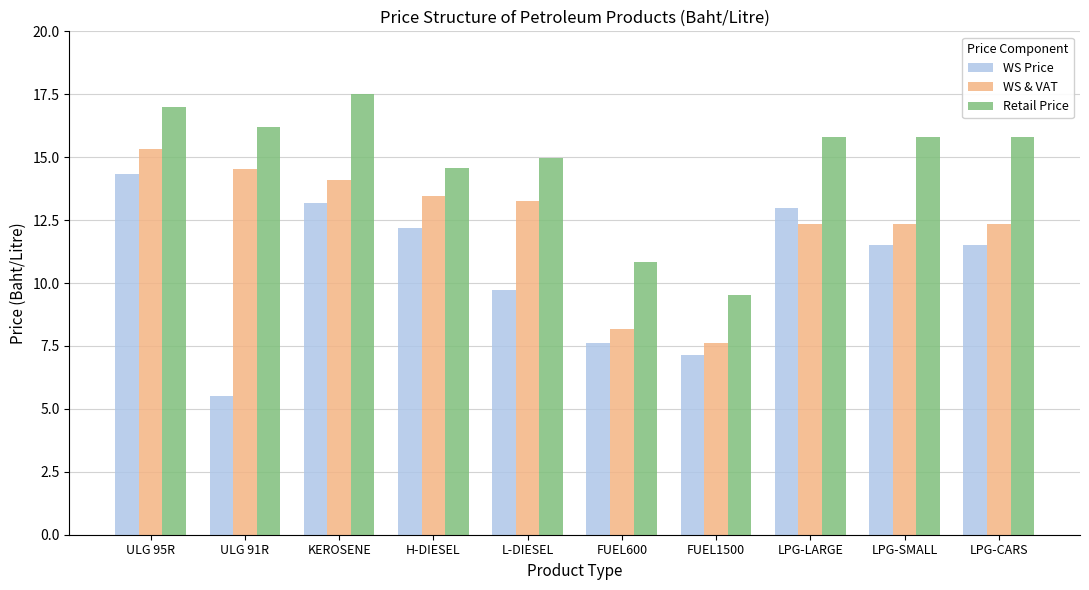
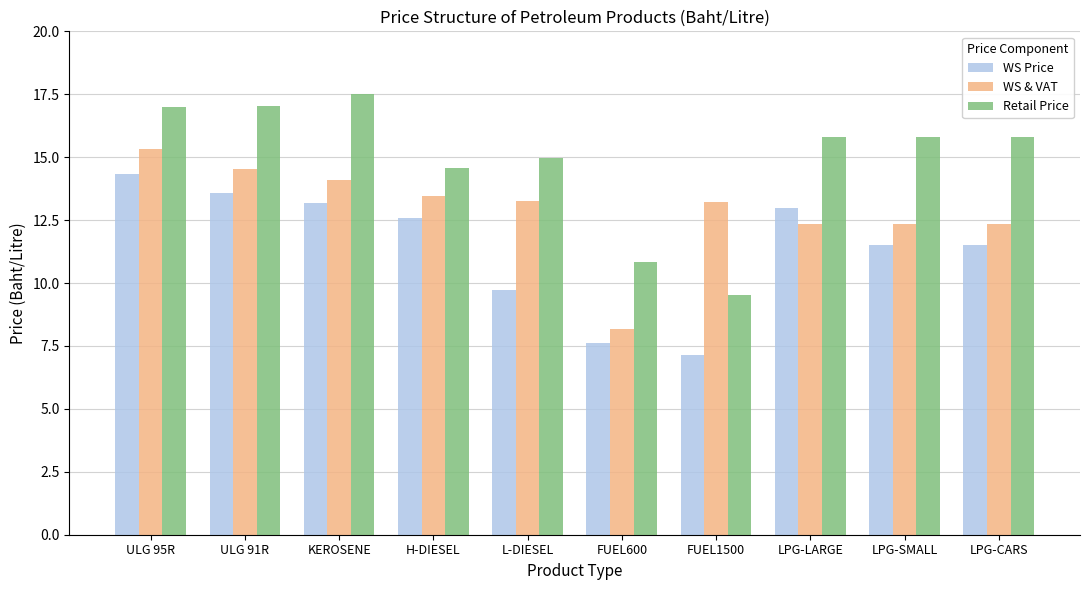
  {
    "WS Price": {
      "ULG 95R": 14.3,
-     "ULG 91R": 5.5,
+     "ULG 91R": 13.6,
      "KEROSENE": 13.2,
-     "H-DIESEL": 12.2,
+     "H-DIESEL": 12.6,
      "L-DIESEL": 9.7,
      "FUEL600": 7.6,
      "FUEL1500": 7.1,
      "LPG-LARGE": 13.0,
      "LPG-SMALL": 11.5,
      "LPG-CARS": 11.5
    },
    "WS & VAT": {
      "ULG 95R": 15.3,
      "ULG 91R": 14.5,
      "KEROSENE": 14.1,
      "H-DIESEL": 13.5,
      "L-DIESEL": 13.3,
      "FUEL600": 8.2,
-     "FUEL1500": 7.6,
+     "FUEL1500": 13.2,
      "LPG-LARGE": 12.3,
      "LPG-SMALL": 12.3,
      "LPG-CARS": 12.3
    },
    "Retail Price": {
      "ULG 95R": 17.0,
-     "ULG 91R": 16.2,
+     "ULG 91R": 17.0,
      "KEROSENE": 17.5,
      "H-DIESEL": 14.6,
      "L-DIESEL": 15.0,
      "FUEL600": 10.9,
      "FUEL1500": 9.5,
      "LPG-LARGE": 15.8,
      "LPG-SMALL": 15.8,
      "LPG-CARS": 15.8
    }
  }
